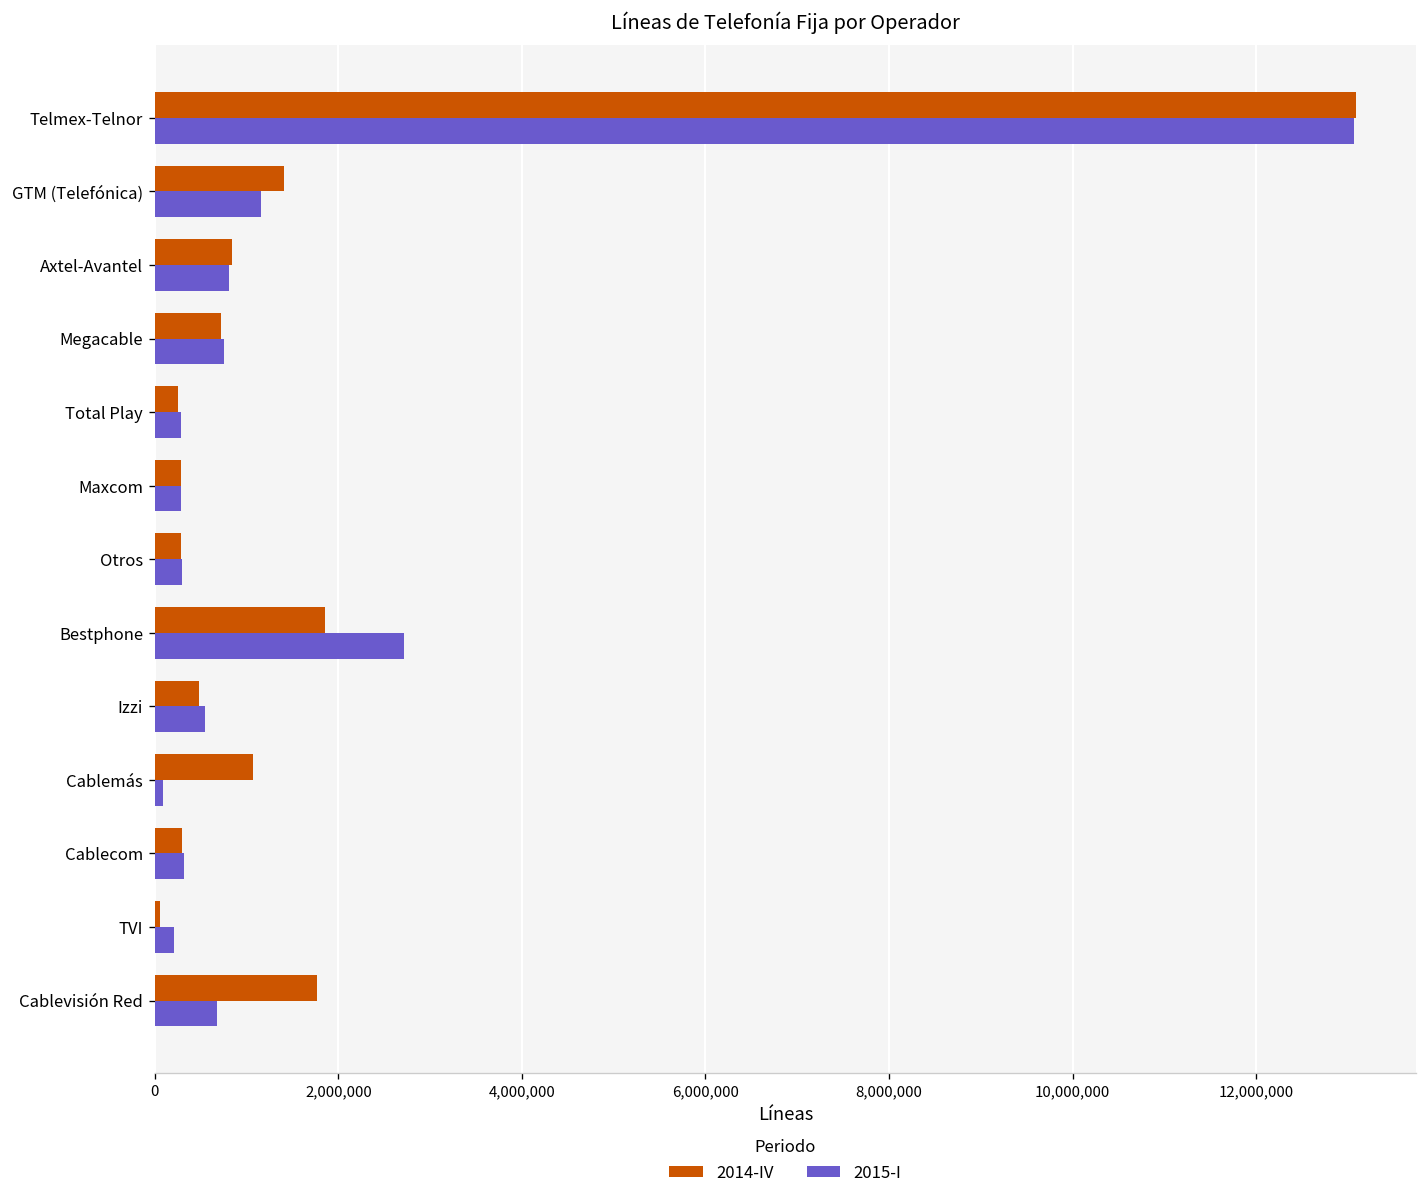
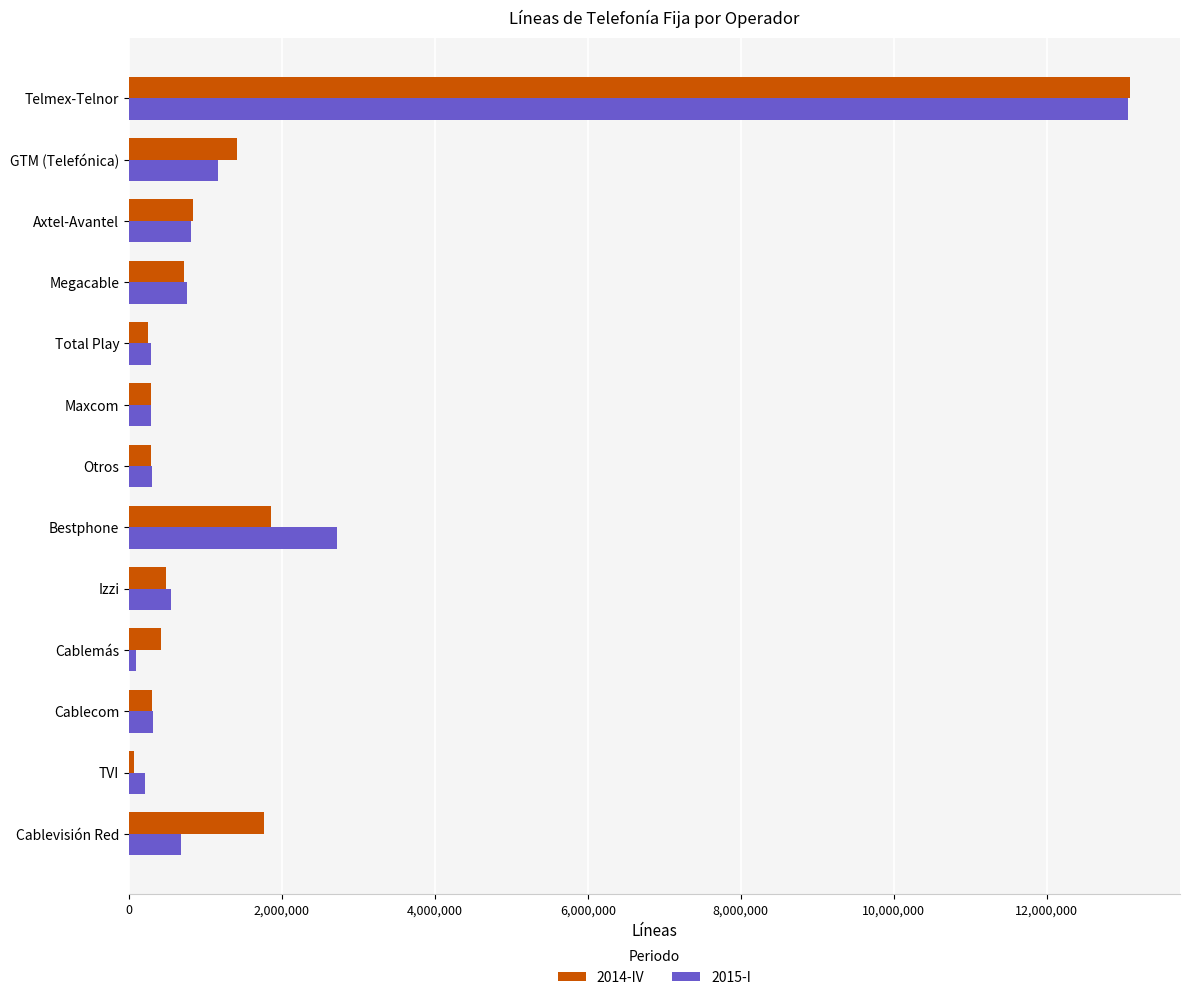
  {
    "2014-IV": {
      "Telmex-Telnor": "13,100,000",
      "GTM (Telefónica)": "1,400,000",
      "Axtel-Avantel": "800,000",
      "Megacable": "700,000",
      "Total Play": "300,000",
      "Maxcom": "300,000",
      "Otros": "300,000",
      "Bestphone": "1,900,000",
      "Izzi": "500,000",
-     "Cablemás": "1,100,000",
+     "Cablemás": "400,000",
      "Cablecom": "300,000",
      "TVI": "100,000",
      "Cablevisión Red": "1,800,000"
    },
    "2015-I": {
      "Telmex-Telnor": "13,100,000",
      "GTM (Telefónica)": "1,200,000",
      "Axtel-Avantel": "800,000",
      "Megacable": "800,000",
      "Total Play": "300,000",
      "Maxcom": "300,000",
      "Otros": "300,000",
      "Bestphone": "2,700,000",
      "Izzi": "500,000",
      "Cablemás": "100,000",
      "Cablecom": "300,000",
      "TVI": "200,000",
      "Cablevisión Red": "700,000"
    }
  }
